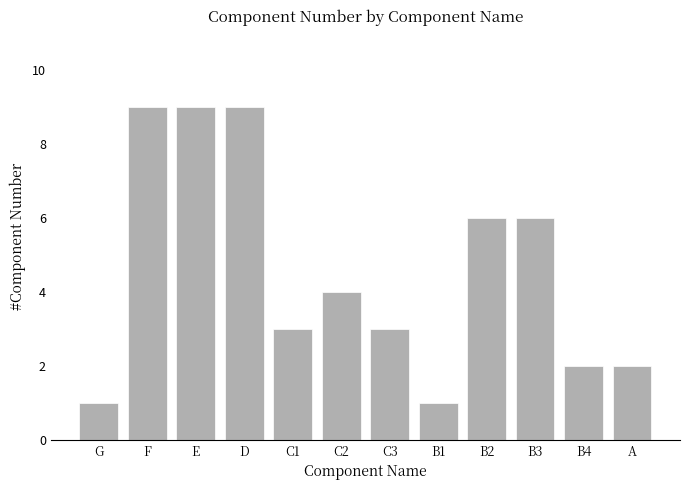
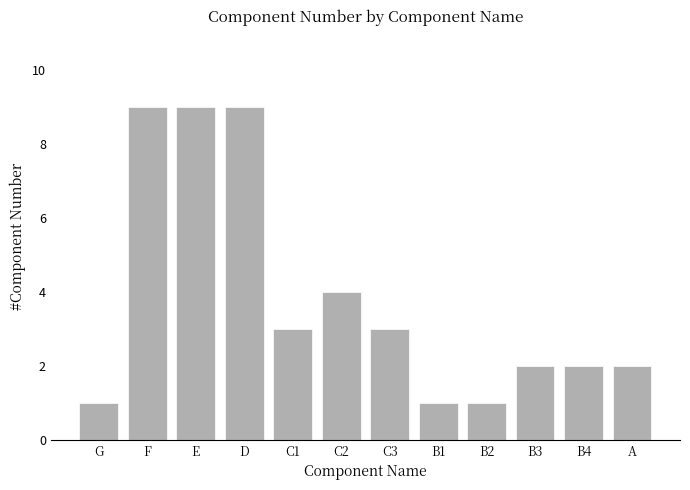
  {
    "G": 1,
    "F": 9,
    "E": 9,
    "D": 9,
    "C1": 3,
    "C2": 4,
    "C3": 3,
    "B1": 1,
-   "B2": 6,
-   "B3": 6,
+   "B2": 1,
+   "B3": 2,
    "B4": 2,
    "A": 2
  }
